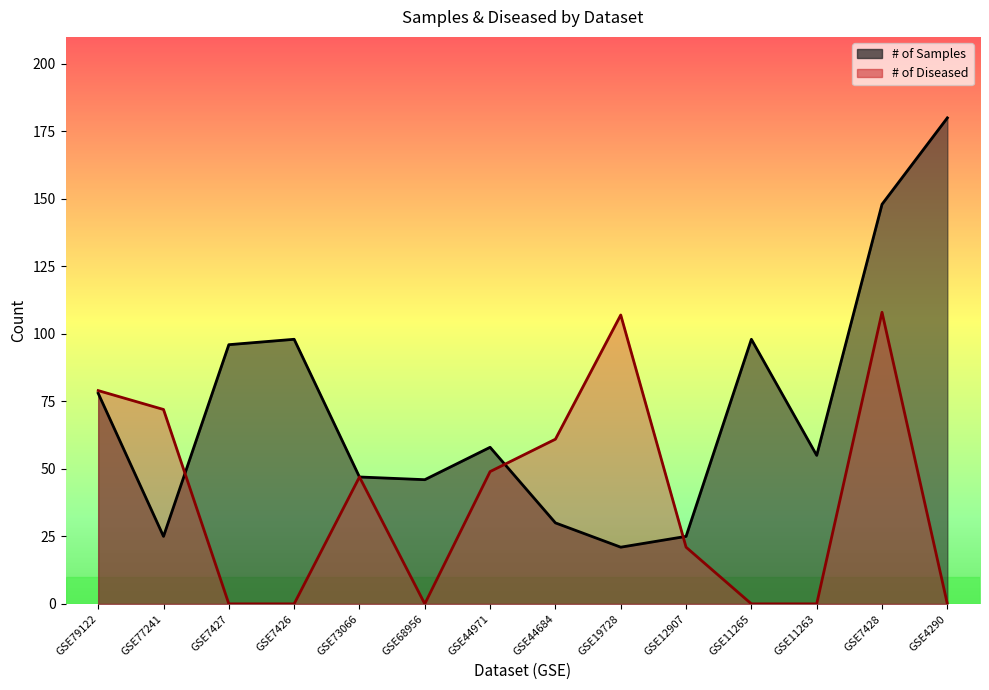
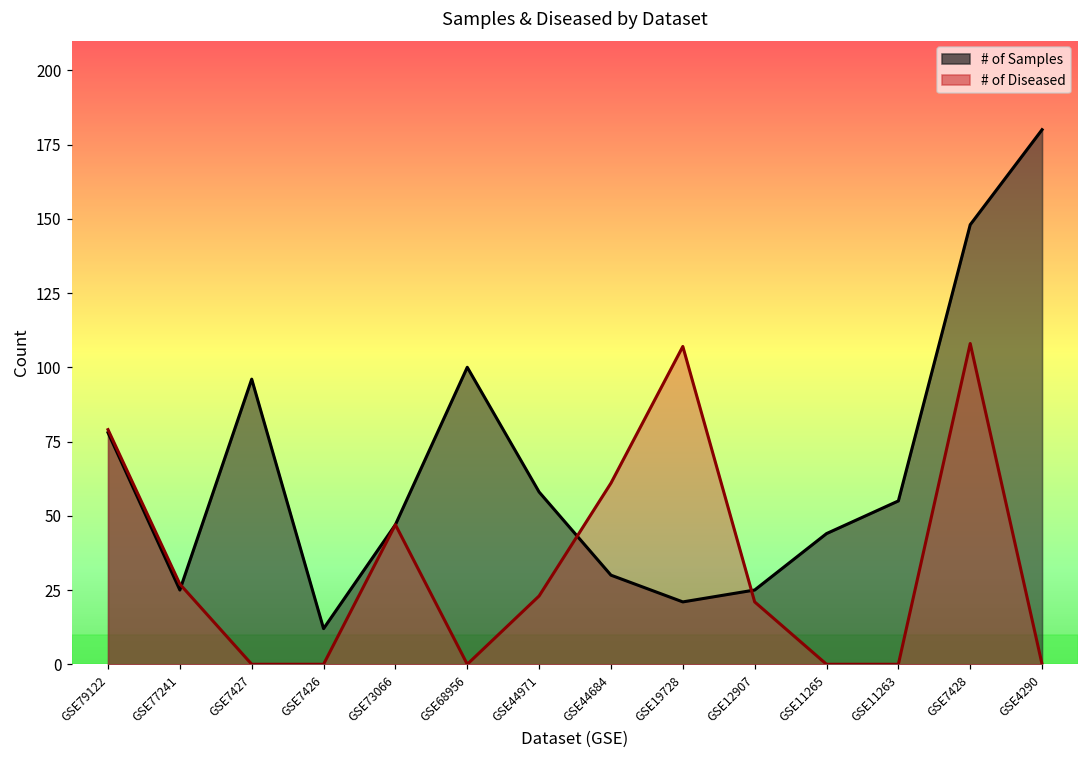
  {
    "# of Samples": {
      "GSE79122": 78,
      "GSE77241": 25,
      "GSE7427": 96,
-     "GSE7426": 98,
-     "GSE68956": 46,
+     "GSE7426": 12,
+     "GSE68956": 100,
      "GSE44971": 58,
      "GSE44684": 30,
      "GSE19728": 21,
      "GSE12907": 25,
-     "GSE11265": 98,
+     "GSE11265": 44,
      "GSE11263": 55,
      "GSE7428": 148,
      "GSE4290": 180
    },
    "# of Diseased": {
      "GSE79122": 79,
-     "GSE77241": 72,
-     "GSE44971": 49,
+     "GSE77241": 27,
+     "GSE44971": 23,
      "GSE44684": 61,
      "GSE19728": 107,
      "GSE12907": 21,
      "GSE7428": 108
    }
  }
